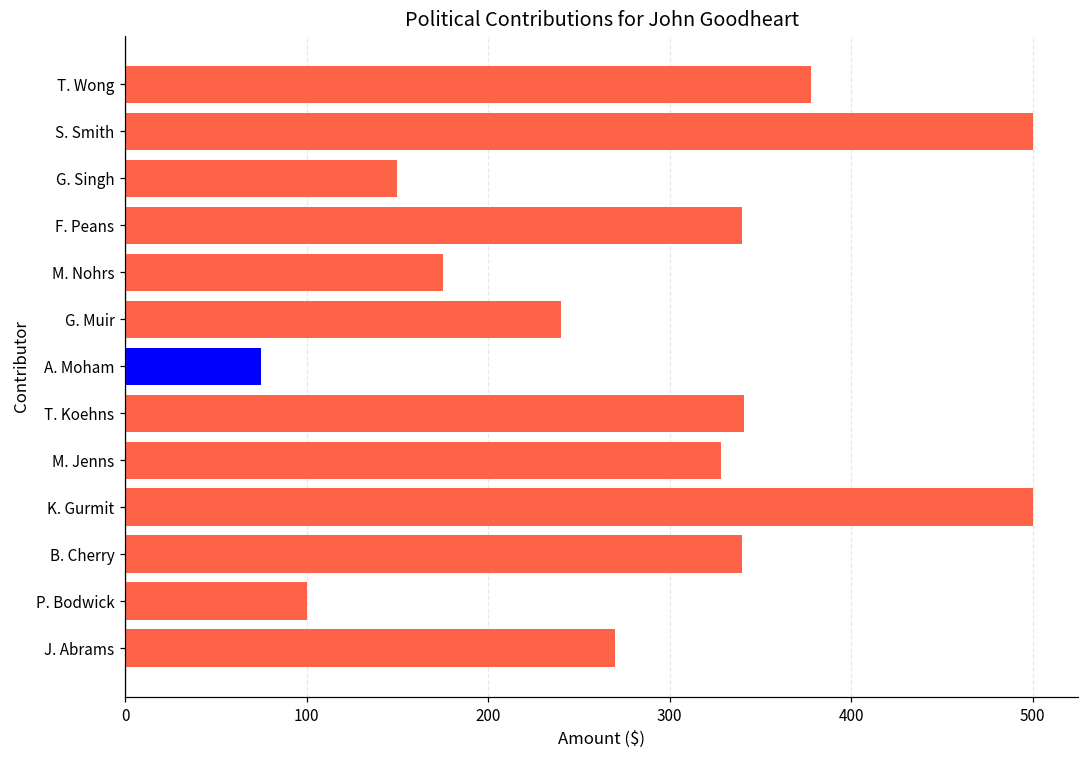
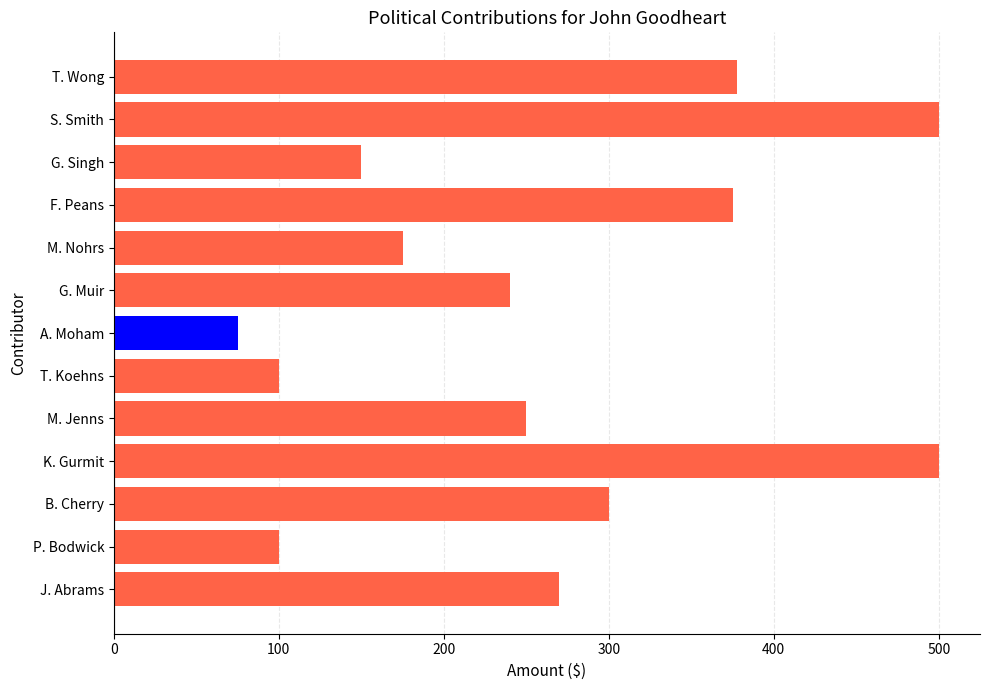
  {
    "T. Wong": 378,
    "S. Smith": 500,
    "G. Singh": 150,
-   "F. Peans": 340,
+   "F. Peans": 375,
    "M. Nohrs": 175,
    "G. Muir": 240,
    "A. Moham": 75,
-   "T. Koehns": 341,
-   "M. Jenns": 328,
+   "T. Koehns": 100,
+   "M. Jenns": 250,
    "K. Gurmit": 500,
-   "B. Cherry": 340,
+   "B. Cherry": 300,
    "P. Bodwick": 100,
    "J. Abrams": 270
  }
